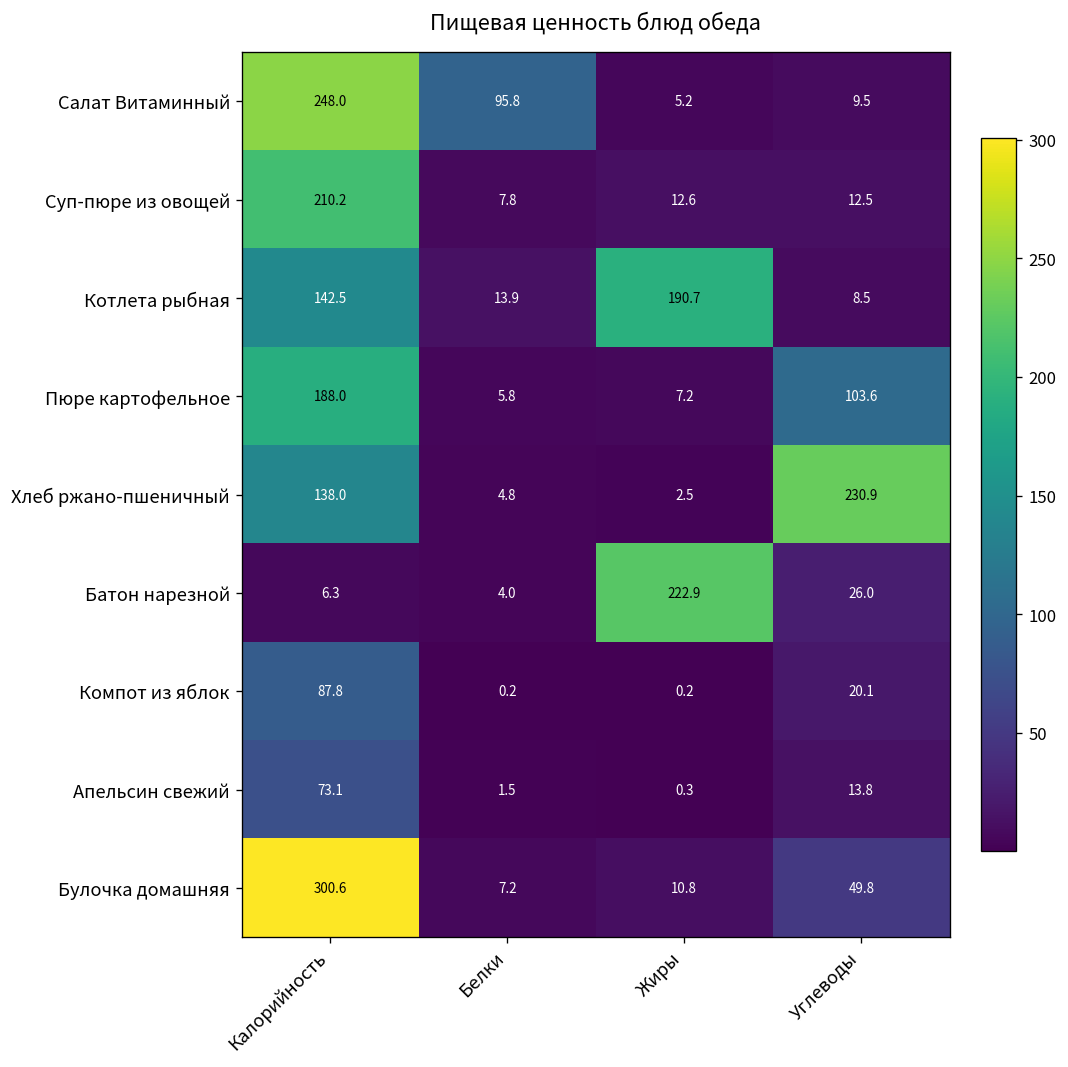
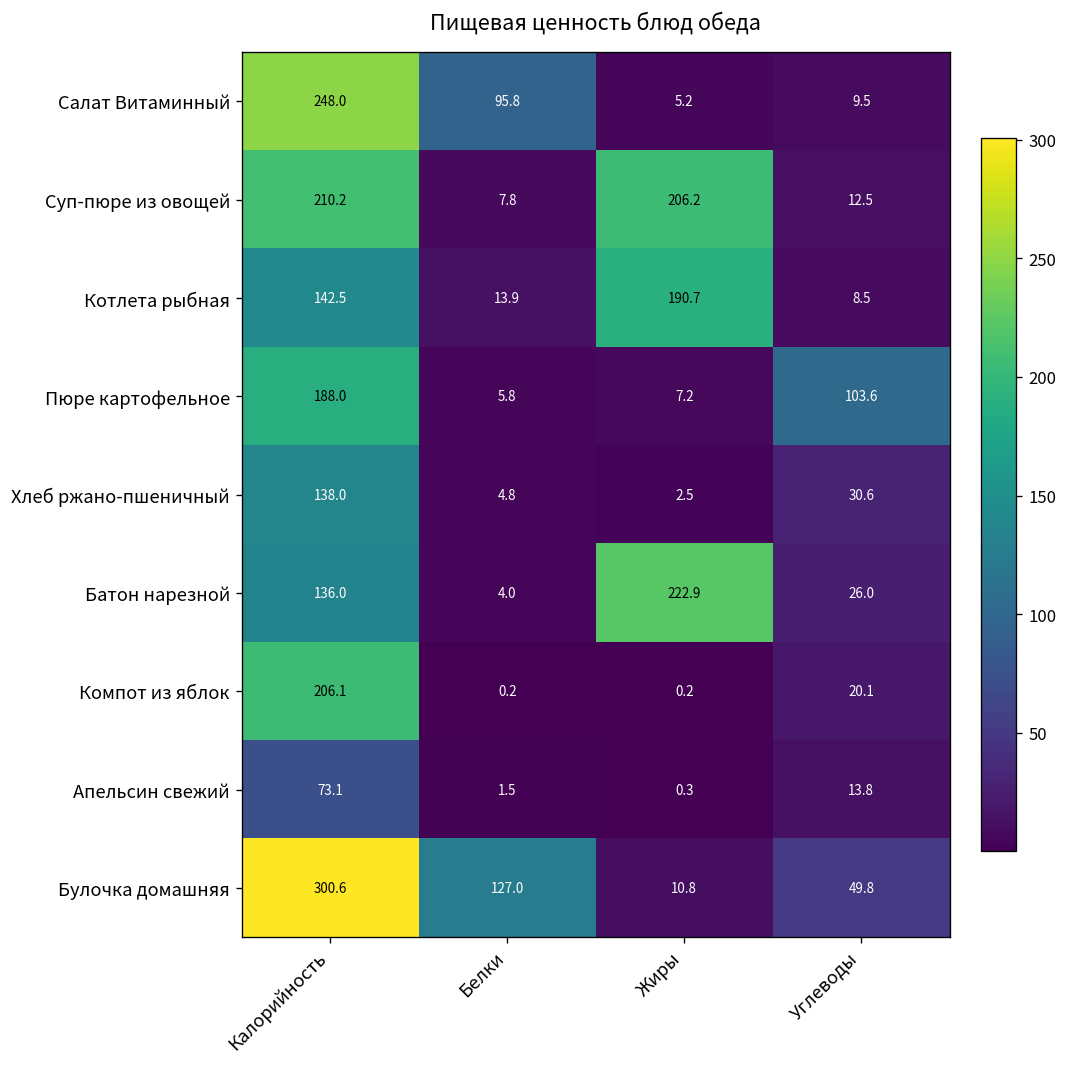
  {
    "Салат Витаминный": {
      "Калорийность": 248.0,
      "Белки": 95.8,
      "Жиры": 5.2,
      "Углеводы": 9.5
    },
    "Суп-пюре из овощей": {
      "Калорийность": 210.2,
      "Белки": 7.8,
-     "Жиры": 12.6,
+     "Жиры": 206.2,
      "Углеводы": 12.5
    },
    "Котлета рыбная": {
      "Калорийность": 142.5,
      "Белки": 13.9,
      "Жиры": 190.7,
      "Углеводы": 8.5
    },
    "Пюре картофельное": {
      "Калорийность": 188.0,
      "Белки": 5.8,
      "Жиры": 7.2,
      "Углеводы": 103.6
    },
    "Хлеб ржано-пшеничный": {
      "Калорийность": 138.0,
      "Белки": 4.8,
      "Жиры": 2.5,
-     "Углеводы": 230.9
+     "Углеводы": 30.6
    },
    "Батон нарезной": {
-     "Калорийность": 6.3,
+     "Калорийность": 136.0,
      "Белки": 4.0,
      "Жиры": 222.9,
      "Углеводы": 26.0
    },
    "Компот из яблок": {
-     "Калорийность": 87.8,
+     "Калорийность": 206.1,
      "Белки": 0.2,
      "Жиры": 0.2,
      "Углеводы": 20.1
    },
    "Апельсин свежий": {
      "Калорийность": 73.1,
      "Белки": 1.5,
      "Жиры": 0.3,
      "Углеводы": 13.8
    },
    "Булочка домашняя": {
      "Калорийность": 300.6,
-     "Белки": 7.2,
+     "Белки": 127.0,
      "Жиры": 10.8,
      "Углеводы": 49.8
    }
  }
